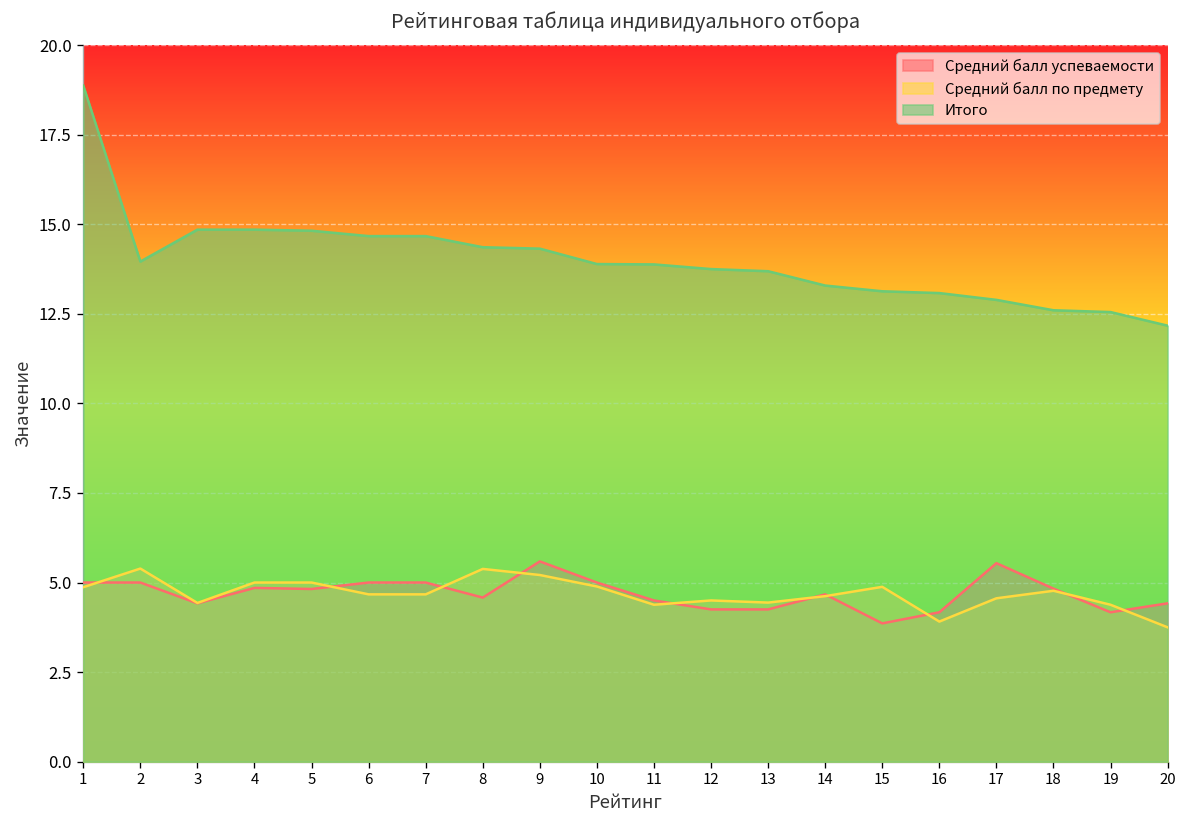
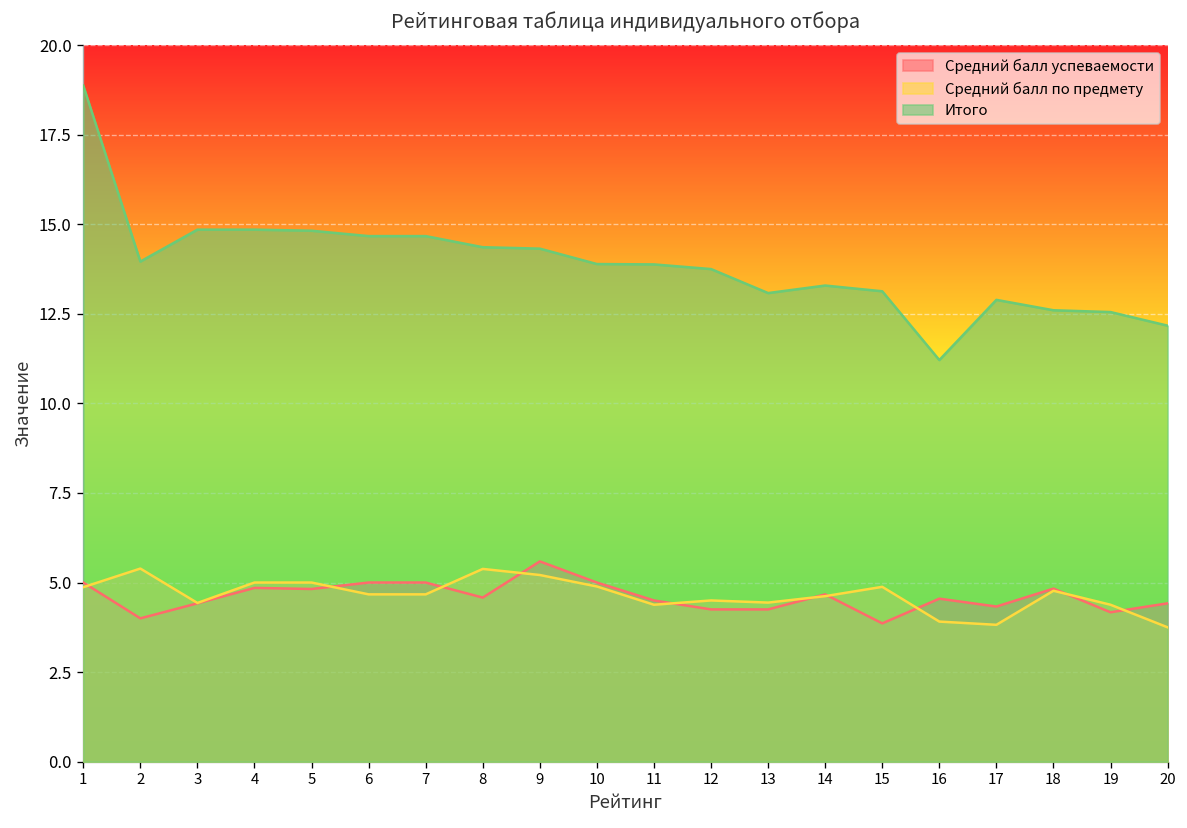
  {
    "Средний балл успеваемости": {
      "1": 5.0,
-     "2": 5,
+     "2": 4,
      "4": 4.9,
      "5": 4.8,
      "6": 5.0,
      "7": 5.0,
      "8": 4.6,
      "9": 5.6,
      "10": 5.0,
      "11": 4.5,
      "12": 4.3,
      "13": 4.3,
      "15": 3.9,
-     "16": 4.2,
-     "17": 5.5,
+     "16": 4.6,
+     "17": 4.3,
      "19": 4.2,
      "20": 4.4
    },
    "Средний балл по предмету": {
      "1": 4.9,
      "2": 5.4,
      "4": 5.0,
      "5": 5.0,
      "6": 4.7,
      "7": 4.7,
      "8": 5.4,
      "9": 5.2,
      "10": 4.9,
      "11": 4.4,
      "12": 4.5,
      "13": 4.4,
      "15": 4.9,
      "16": 3.9,
-     "17": 4.6,
+     "17": 3.8,
      "19": 4.4,
      "20": 3.8
    },
    "Итого": {
      "1": 18.9,
      "2": 14.0,
      "3": 14.9,
      "4": 14.9,
      "5": 14.8,
      "6": 14.7,
      "7": 14.7,
      "8": 14.4,
      "9": 14.3,
      "10": 13.9,
      "11": 13.9,
      "12": 13.8,
-     "13": 13.7,
+     "13": 13.1,
      "14": 13.3,
      "15": 13.1,
-     "16": 13.1,
+     "16": 11.2,
      "17": 12.9,
      "18": 12.6,
      "19": 12.6,
      "20": 12.2
    }
  }
